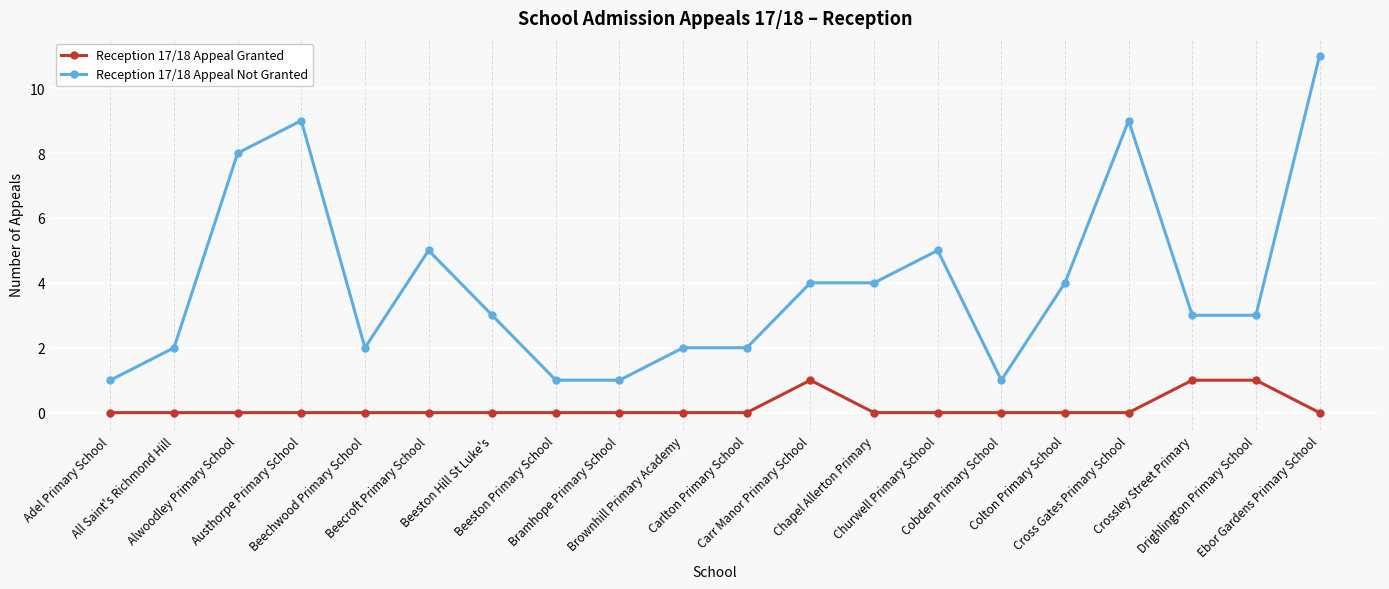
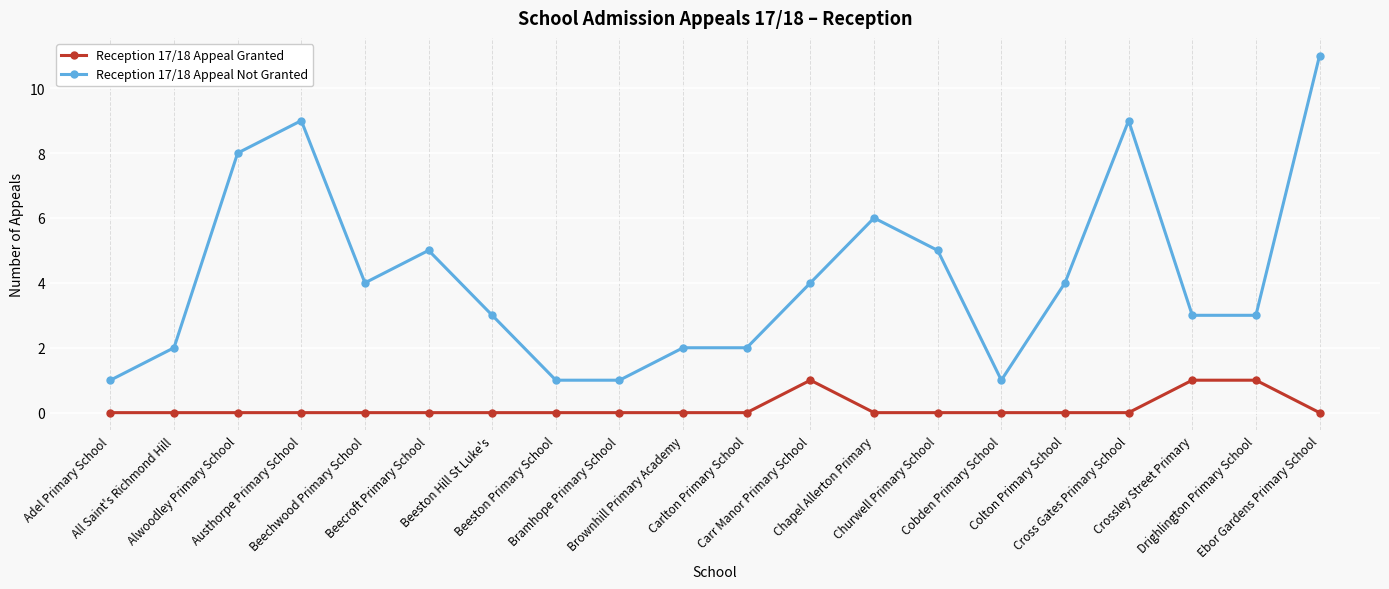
  {
    "Reception 17/18 Appeal Granted": {
      "Adel Primary School": 0,
      "All Saint's Richmond Hill": 0,
      "Alwoodley Primary School": 0,
      "Austhorpe Primary School": 0,
      "Beechwood Primary School": 0,
      "Beecroft Primary School": 0,
      "Beeston Hill St Luke's": 0,
      "Beeston Primary School": 0,
      "Bramhope Primary School": 0,
      "Brownhill Primary Academy": 0,
      "Carlton Primary School": 0,
      "Carr Manor Primary School": 1,
      "Chapel Allerton Primary": 0,
      "Churwell Primary School": 0,
      "Cobden Primary School": 0,
      "Colton Primary School": 0,
      "Cross Gates Primary School": 0,
      "Crossley Street Primary": 1,
      "Drighlington Primary School": 1,
      "Ebor Gardens Primary School": 0
    },
    "Reception 17/18 Appeal Not Granted": {
      "Adel Primary School": 1,
      "All Saint's Richmond Hill": 2,
      "Alwoodley Primary School": 8,
      "Austhorpe Primary School": 9,
-     "Beechwood Primary School": 2,
+     "Beechwood Primary School": 4,
      "Beecroft Primary School": 5,
      "Beeston Hill St Luke's": 3,
      "Beeston Primary School": 1,
      "Bramhope Primary School": 1,
      "Brownhill Primary Academy": 2,
      "Carlton Primary School": 2,
      "Carr Manor Primary School": 4,
-     "Chapel Allerton Primary": 4,
+     "Chapel Allerton Primary": 6,
      "Churwell Primary School": 5,
      "Cobden Primary School": 1,
      "Colton Primary School": 4,
      "Cross Gates Primary School": 9,
      "Crossley Street Primary": 3,
      "Drighlington Primary School": 3,
      "Ebor Gardens Primary School": 11
    }
  }
